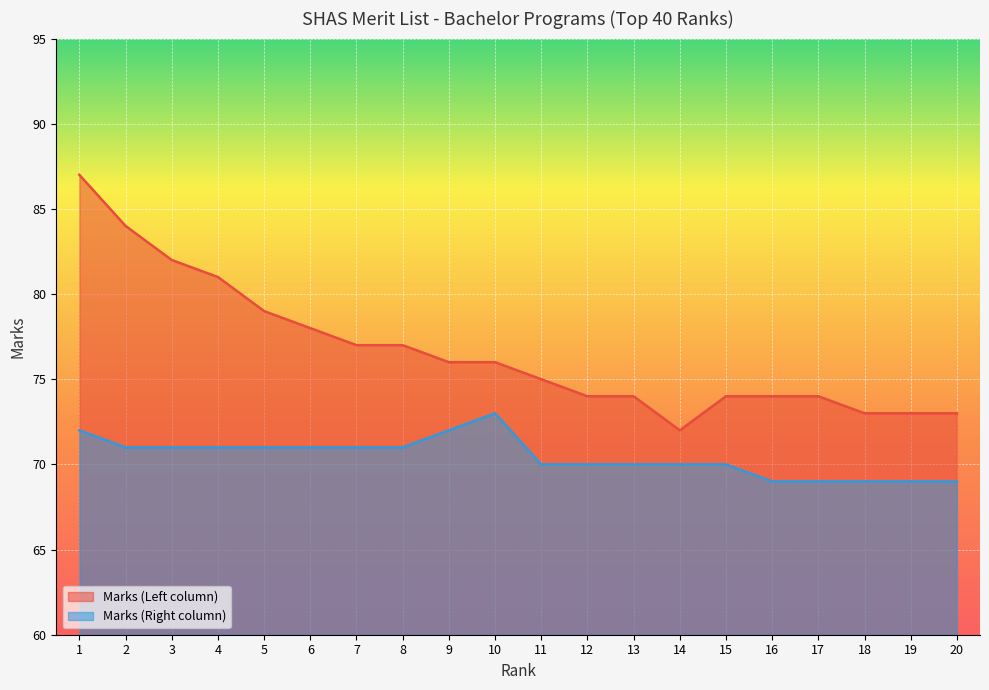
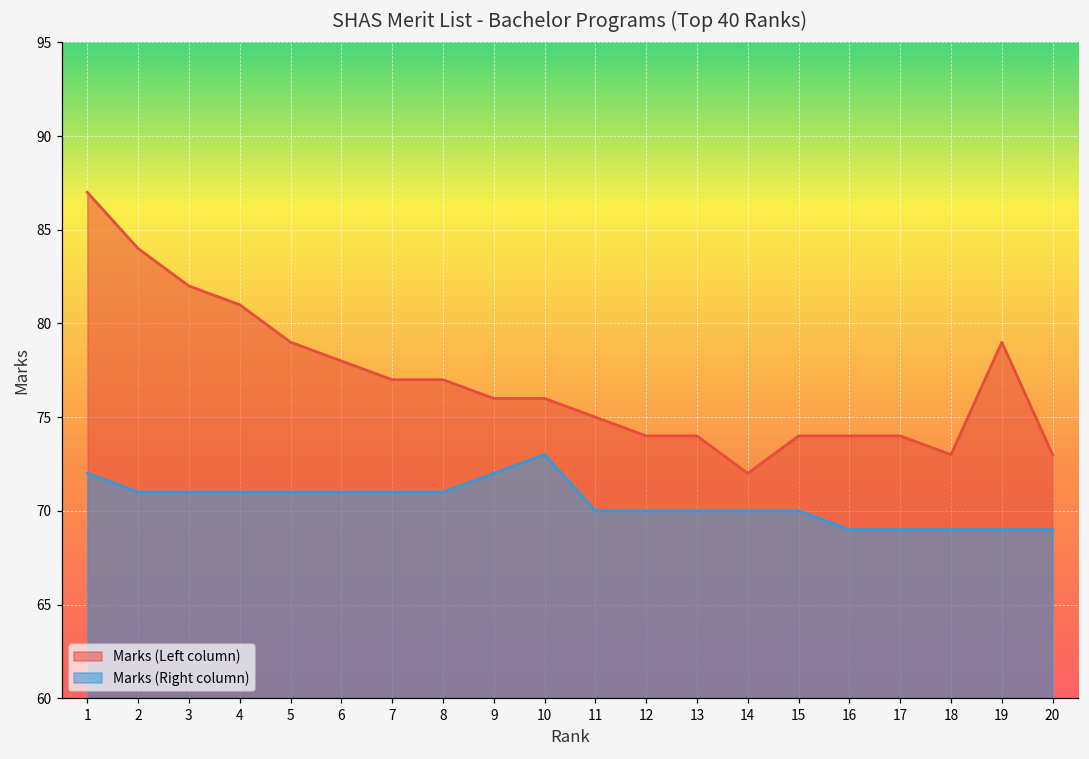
  {
    "Marks (Left column)": {
      "1": 87,
      "2": 84,
      "3": 82,
      "4": 81,
      "5": 79,
      "6": 78,
      "7": 77,
      "8": 77,
      "9": 76,
      "10": 76,
      "11": 75,
      "12": 74,
      "13": 74,
      "14": 72,
      "15": 74,
      "16": 74,
      "17": 74,
      "18": 73,
-     "19": 73,
+     "19": 79,
      "20": 73
    },
    "Marks (Right column)": {
      "1": 72,
      "2": 71,
      "3": 71,
      "4": 71,
      "5": 71,
      "6": 71,
      "7": 71,
      "8": 71,
      "9": 72,
      "10": 73,
      "11": 70,
      "12": 70,
      "13": 70,
      "14": 70,
      "15": 70,
      "16": 69,
      "17": 69,
      "18": 69,
      "19": 69,
      "20": 69
    }
  }
